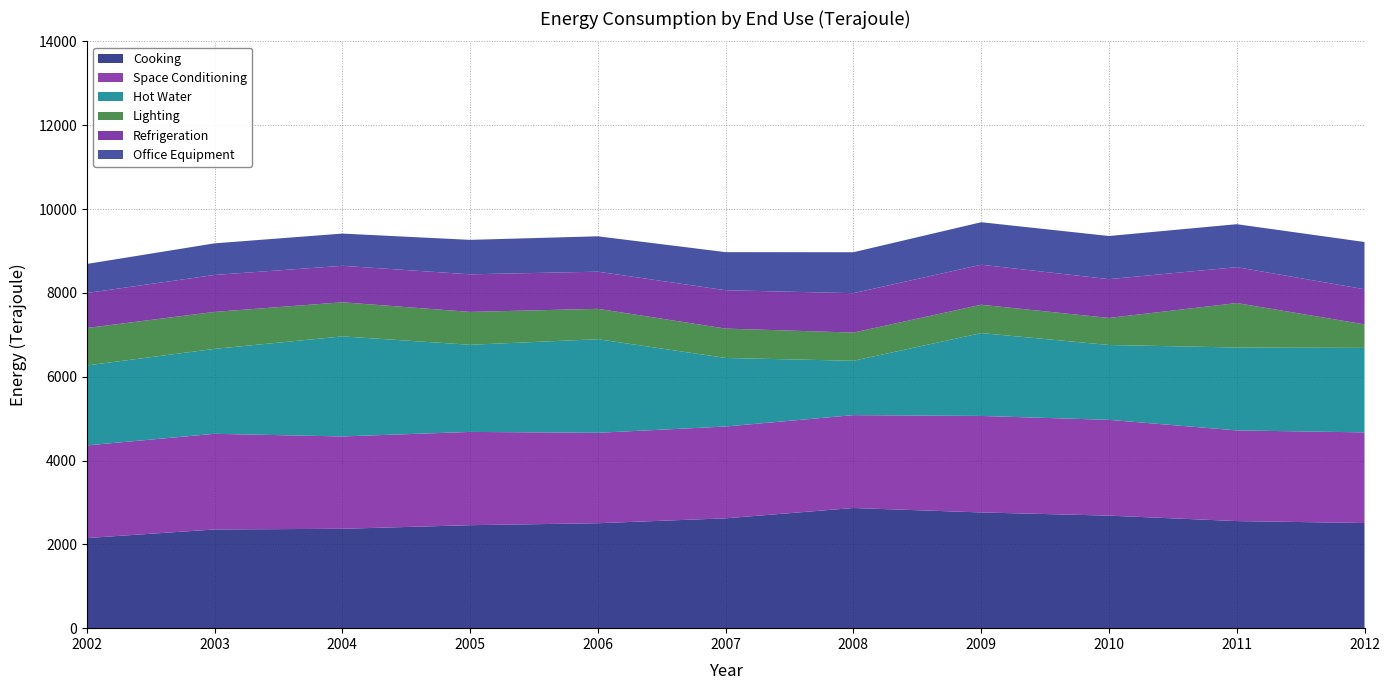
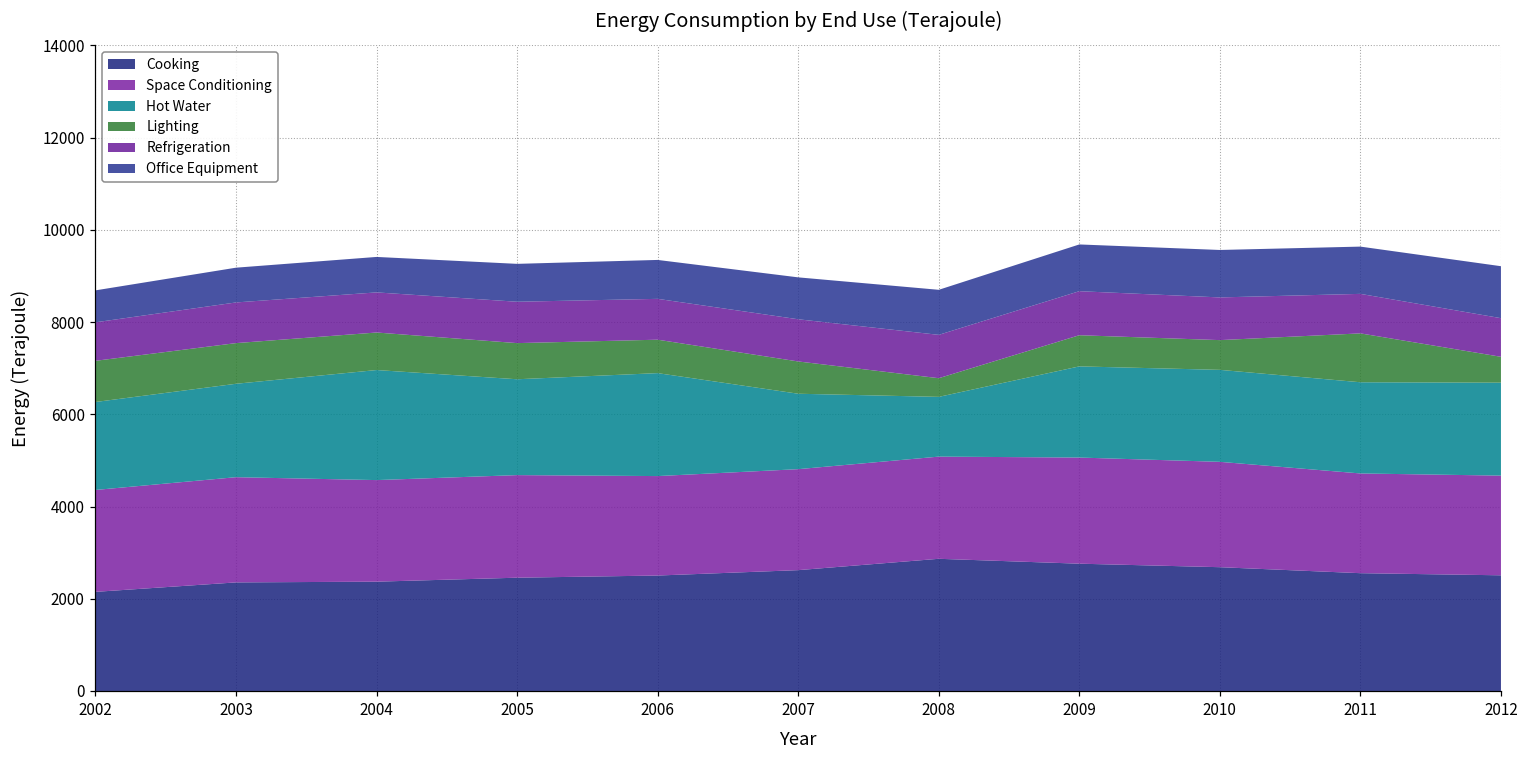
  {
    "Hot Water": {
      "2002": 1900,
      "2003": 2000,
      "2004": 2400,
      "2005": 2100,
      "2006": 2200,
      "2007": 1600,
      "2008": 1300,
      "2009": 2000,
-     "2010": 1800,
+     "2010": 2000,
      "2011": 2000,
      "2012": 2000
    },
    "Lighting": {
      "2002": 900,
      "2003": 900,
      "2004": 800,
      "2005": 800,
      "2006": 700,
      "2007": 700,
-     "2008": 700,
+     "2008": 400,
      "2009": 700,
      "2010": 600,
      "2011": 1100,
      "2012": 600
    }
  }
